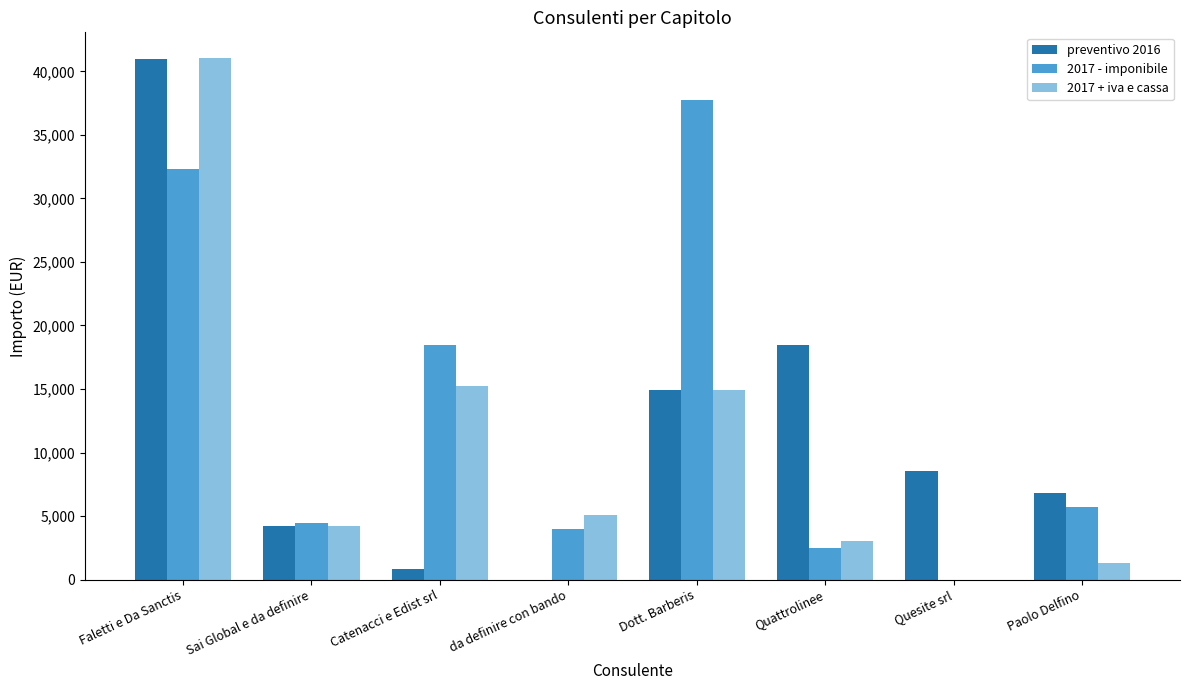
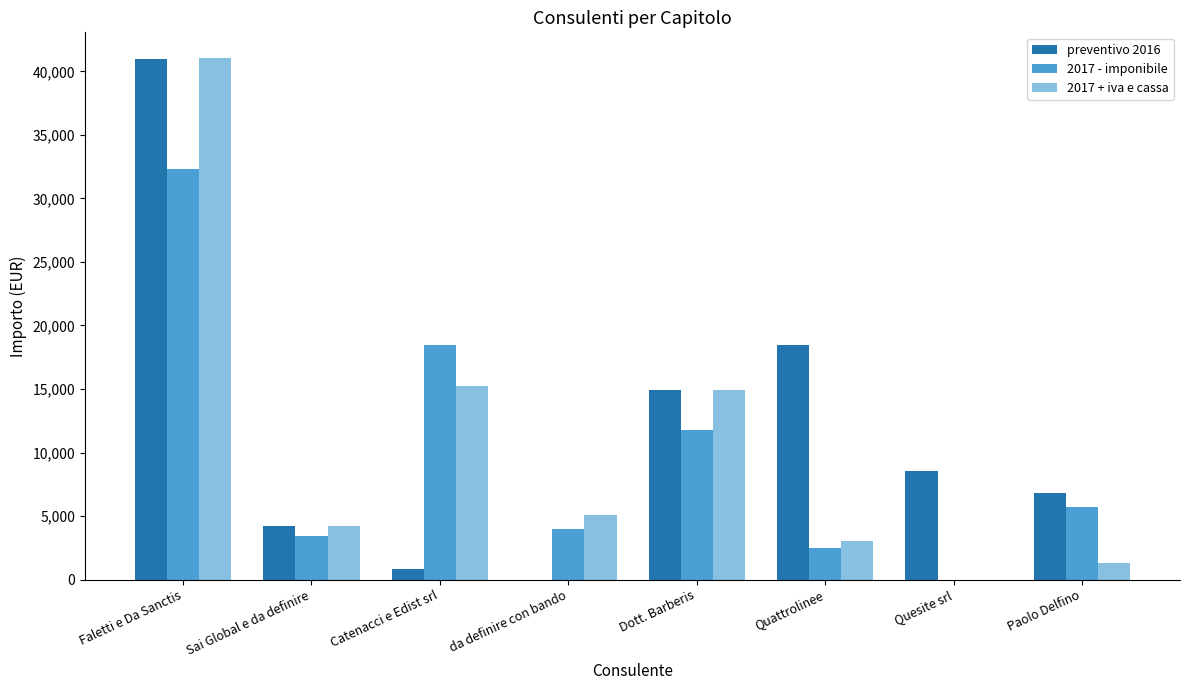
  {
    "preventivo 2016": {
      "Faletti e Da Sanctis": "41,000",
      "Sai Global e da definire": "4,200",
      "Catenacci e Edist srl": "800",
      "da definire con bando": "0",
      "Dott. Barberis": "14,900",
      "Quattrolinee": "18,400",
      "Quesite srl": "8,500",
      "Paolo Delfino": "6,800"
    },
    "2017 - imponibile": {
      "Faletti e Da Sanctis": "32,300",
-     "Sai Global e da definire": "4,500",
+     "Sai Global e da definire": "3,500",
      "Catenacci e Edist srl": "18,400",
      "da definire con bando": "4,000",
-     "Dott. Barberis": "37,800",
+     "Dott. Barberis": "11,800",
      "Quattrolinee": "2,500",
      "Quesite srl": "0",
      "Paolo Delfino": "5,700"
    },
    "2017 + iva e cassa": {
      "Faletti e Da Sanctis": "41,000",
      "Sai Global e da definire": "4,200",
      "Catenacci e Edist srl": "15,300",
      "da definire con bando": "5,100",
      "Dott. Barberis": "14,900",
      "Quattrolinee": "3,100",
      "Quesite srl": "0",
      "Paolo Delfino": "1,300"
    }
  }
